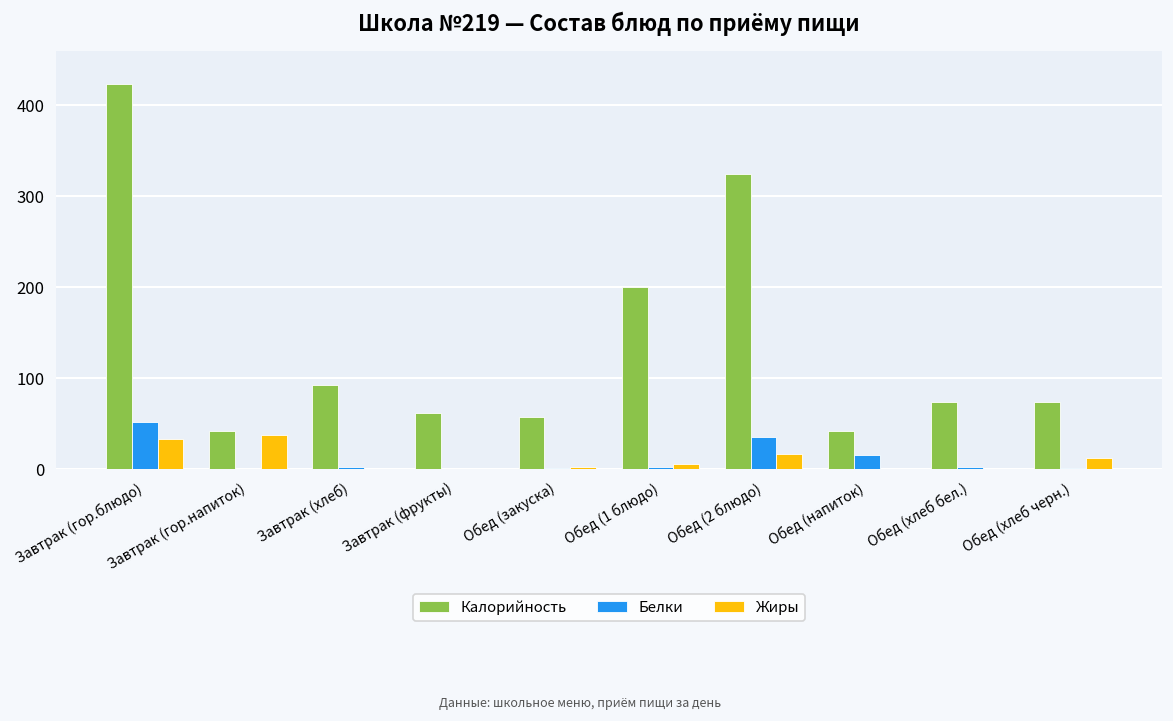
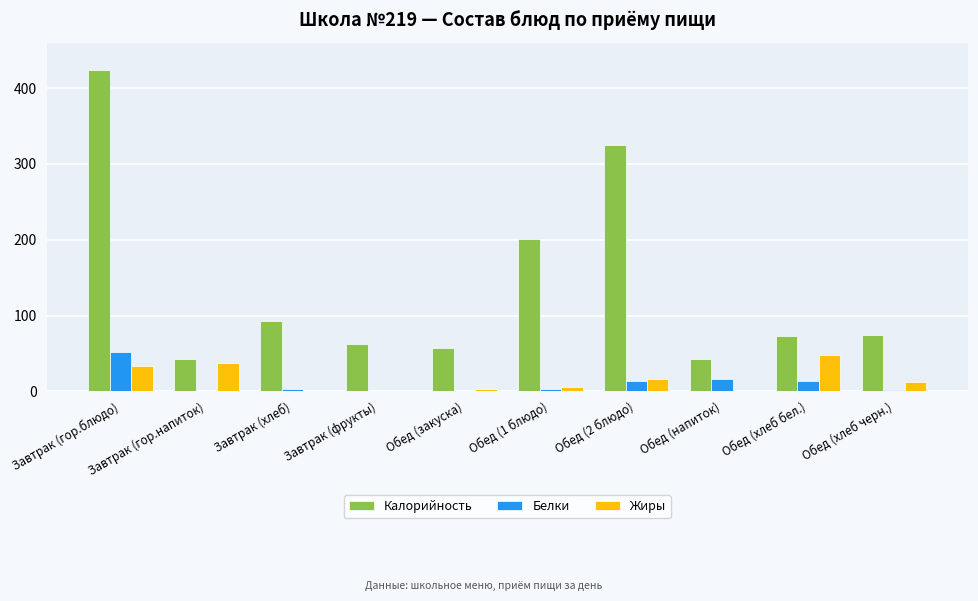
  {
    "Калорийность": {
      "Завтрак (гор.блюдо)": 420,
      "Завтрак (гор.напиток)": 40,
      "Завтрак (хлеб)": 90,
      "Завтрак (фрукты)": 60,
      "Обед (закуска)": 60,
      "Обед (1 блюдо)": 200,
      "Обед (2 блюдо)": 330,
      "Обед (напиток)": 40,
      "Обед (хлеб бел.)": 70,
      "Обед (хлеб черн.)": 70
    },
    "Белки": {
      "Завтрак (гор.блюдо)": 50,
-     "Обед (2 блюдо)": 40,
+     "Обед (2 блюдо)": 10,
      "Обед (напиток)": 20,
-     "Обед (хлеб бел.)": 0
+     "Обед (хлеб бел.)": 10
    },
    "Жиры": {
      "Завтрак (гор.блюдо)": 30,
      "Завтрак (гор.напиток)": 40,
      "Обед (1 блюдо)": 10,
      "Обед (2 блюдо)": 20,
-     "Обед (хлеб бел.)": 0,
+     "Обед (хлеб бел.)": 50,
      "Обед (хлеб черн.)": 10
    }
  }
